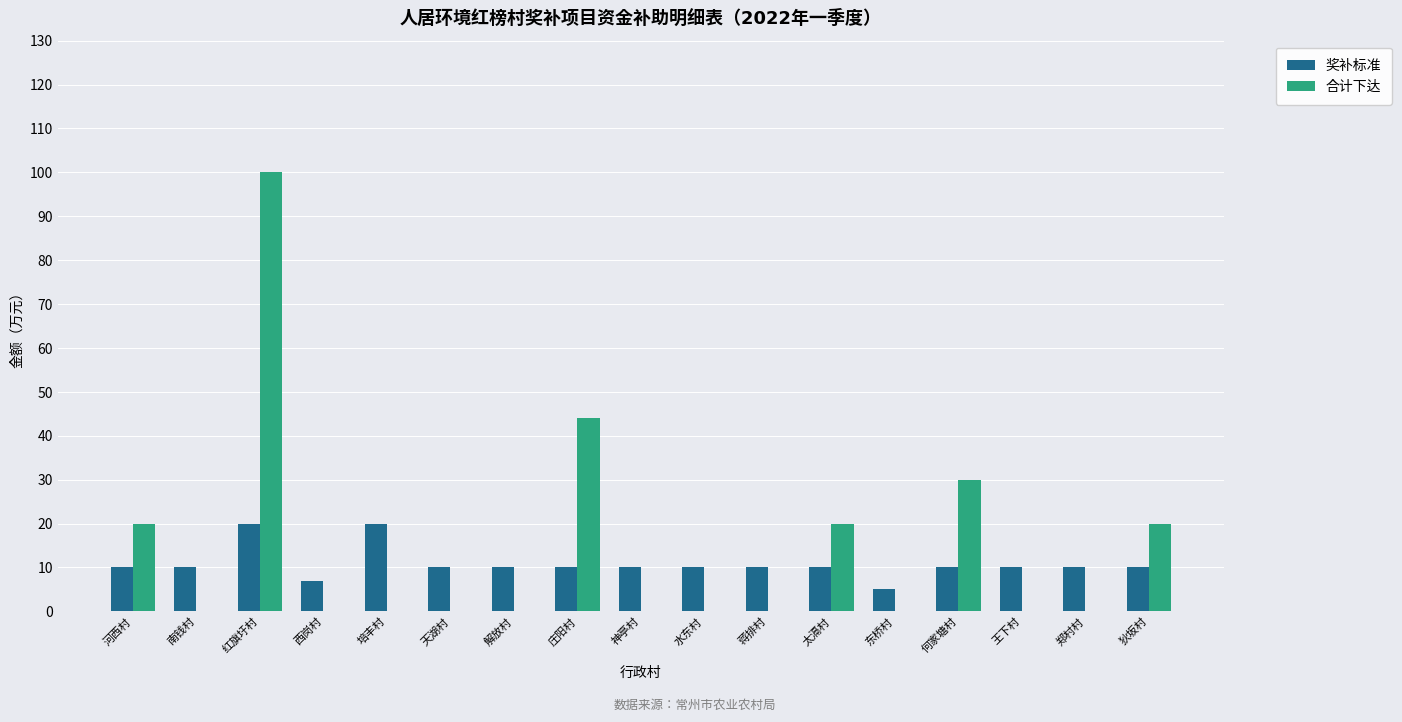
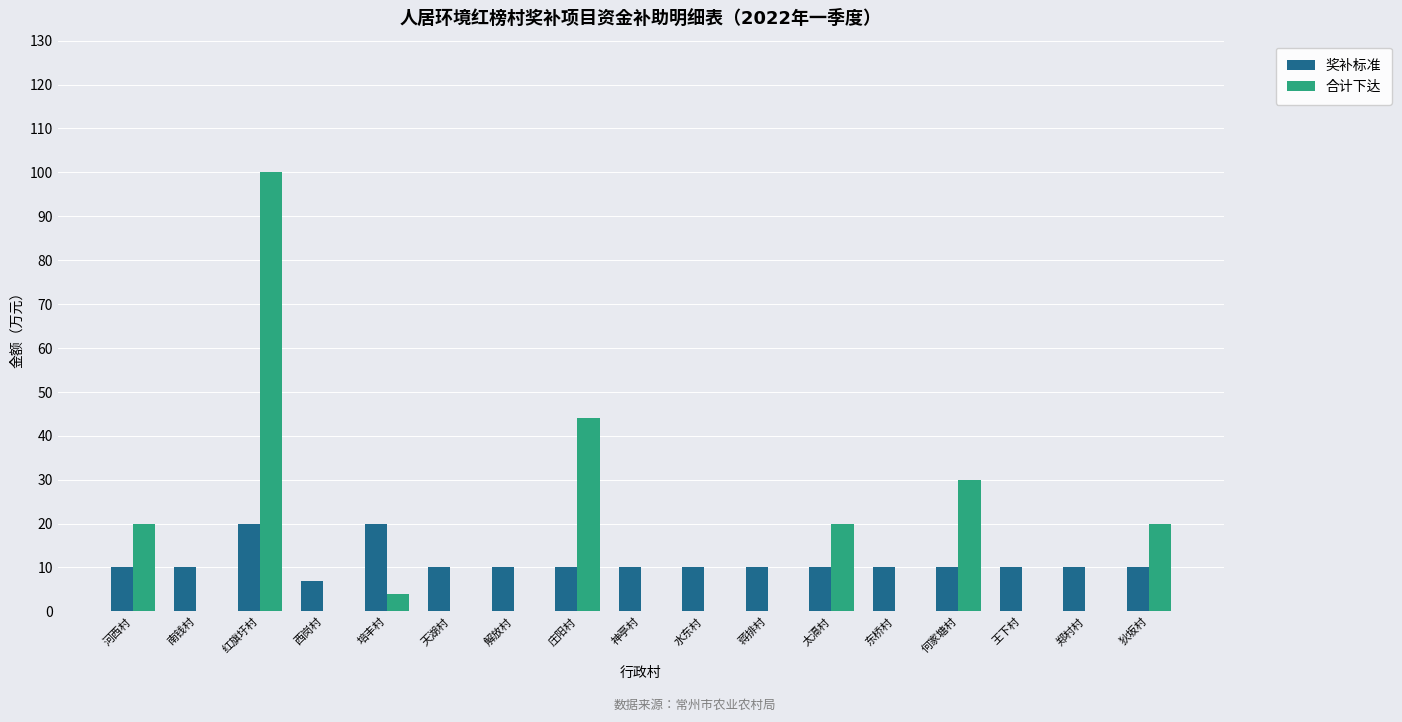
  {
    "奖补标准": {
      "河西村": 10,
      "南钱村": 10,
      "红旗圩村": 20,
      "西岗村": 7,
      "培丰村": 20,
      "天湖村": 10,
      "解放村": 10,
      "庄阳村": 10,
      "神亭村": 10,
      "水东村": 10,
      "蒋排村": 10,
      "太滆村": 10,
-     "东桥村": 5,
+     "东桥村": 10,
      "何家塘村": 10,
      "王下村": 10,
      "郑村村": 10,
      "狄坂村": 10
    },
    "合计下达": {
      "河西村": 20,
      "南钱村": 0,
      "红旗圩村": 100,
      "西岗村": 0,
-     "培丰村": 0,
+     "培丰村": 4,
      "天湖村": 0,
      "解放村": 0,
      "庄阳村": 44,
      "神亭村": 0,
      "水东村": 0,
      "蒋排村": 0,
      "太滆村": 20,
      "东桥村": 0,
      "何家塘村": 30,
      "王下村": 0,
      "郑村村": 0,
      "狄坂村": 20
    }
  }
